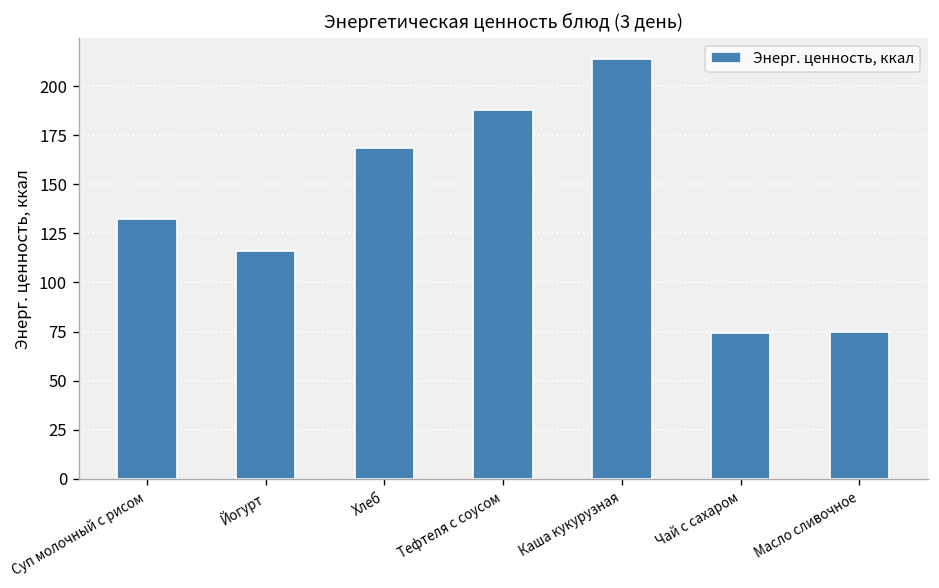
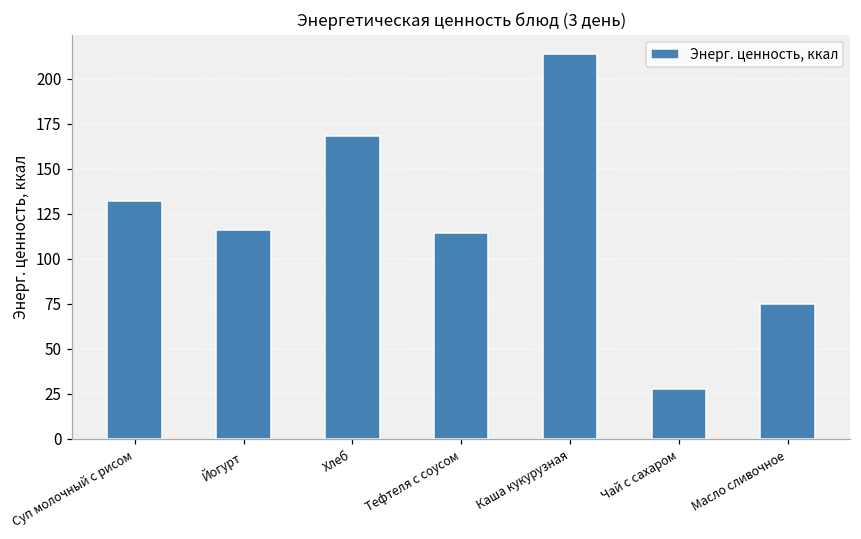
  {
    "Суп молочный с рисом": 132,
    "Йогурт": 116,
    "Хлеб": 168,
-   "Тефтеля с соусом": 188,
+   "Тефтеля с соусом": 114,
    "Каша кукурузная": 214,
-   "Чай с сахаром": 74,
+   "Чай с сахаром": 28,
    "Масло сливочное": 75
  }
